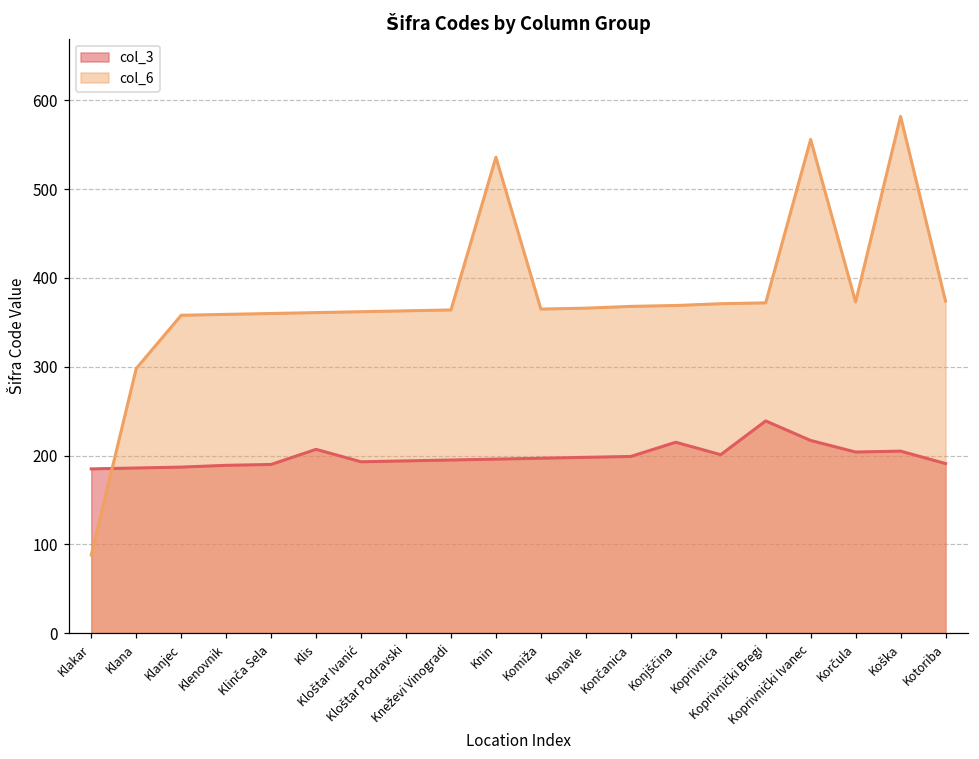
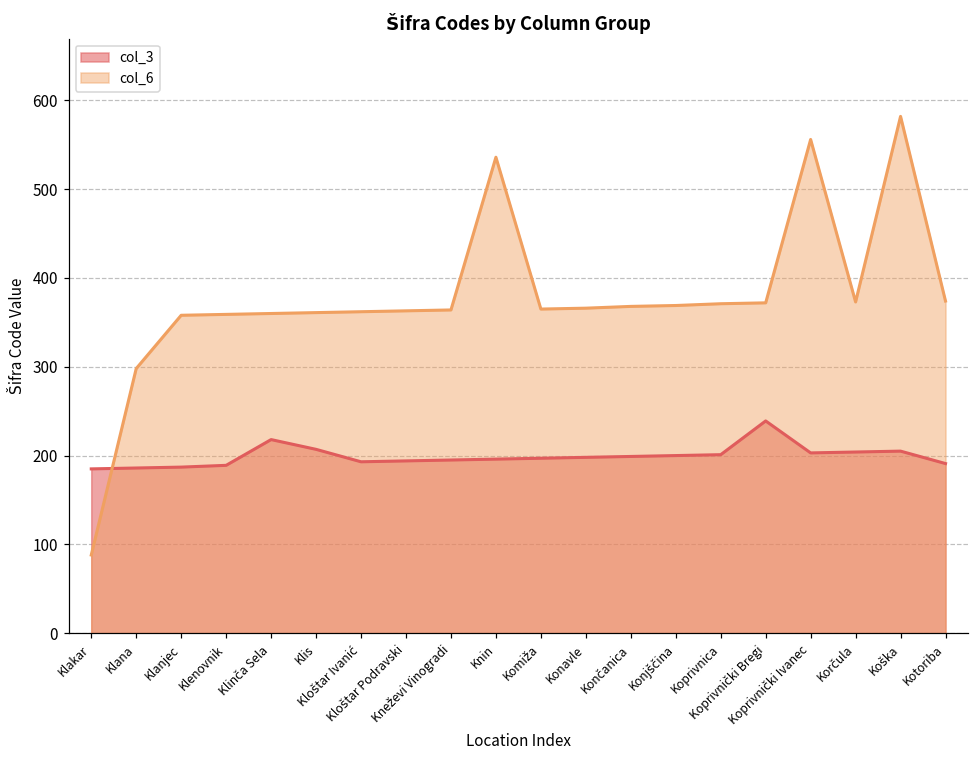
  {
    "col_3": {
      "Klakar": 190,
      "Klana": 190,
      "Klanjec": 190,
      "Klenovnik": 190,
-     "Klinča Sela": 190,
+     "Klinča Sela": 220,
      "Klis": 210,
      "Kloštar Ivanić": 190,
      "Kloštar Podravski": 190,
      "Kneževi Vinogradi": 200,
      "Knin": 200,
      "Komiža": 200,
      "Konavle": 200,
      "Končanica": 200,
-     "Konjščina": 220,
+     "Konjščina": 200,
      "Koprivnica": 200,
      "Koprivnički Bregi": 240,
-     "Koprivnički Ivanec": 220,
+     "Koprivnički Ivanec": 200,
      "Korčula": 200,
      "Koška": 210,
      "Kotoriba": 190
    },
    "col_6": {
      "Klakar": 90,
      "Klana": 300,
      "Klanjec": 360,
      "Klenovnik": 360,
      "Klinča Sela": 360,
      "Klis": 360,
      "Kloštar Ivanić": 360,
      "Kloštar Podravski": 360,
      "Kneževi Vinogradi": 360,
      "Knin": 540,
      "Komiža": 370,
      "Konavle": 370,
      "Končanica": 370,
      "Konjščina": 370,
      "Koprivnica": 370,
      "Koprivnički Bregi": 370,
      "Koprivnički Ivanec": 560,
      "Korčula": 370,
      "Koška": 580,
      "Kotoriba": 370
    }
  }
